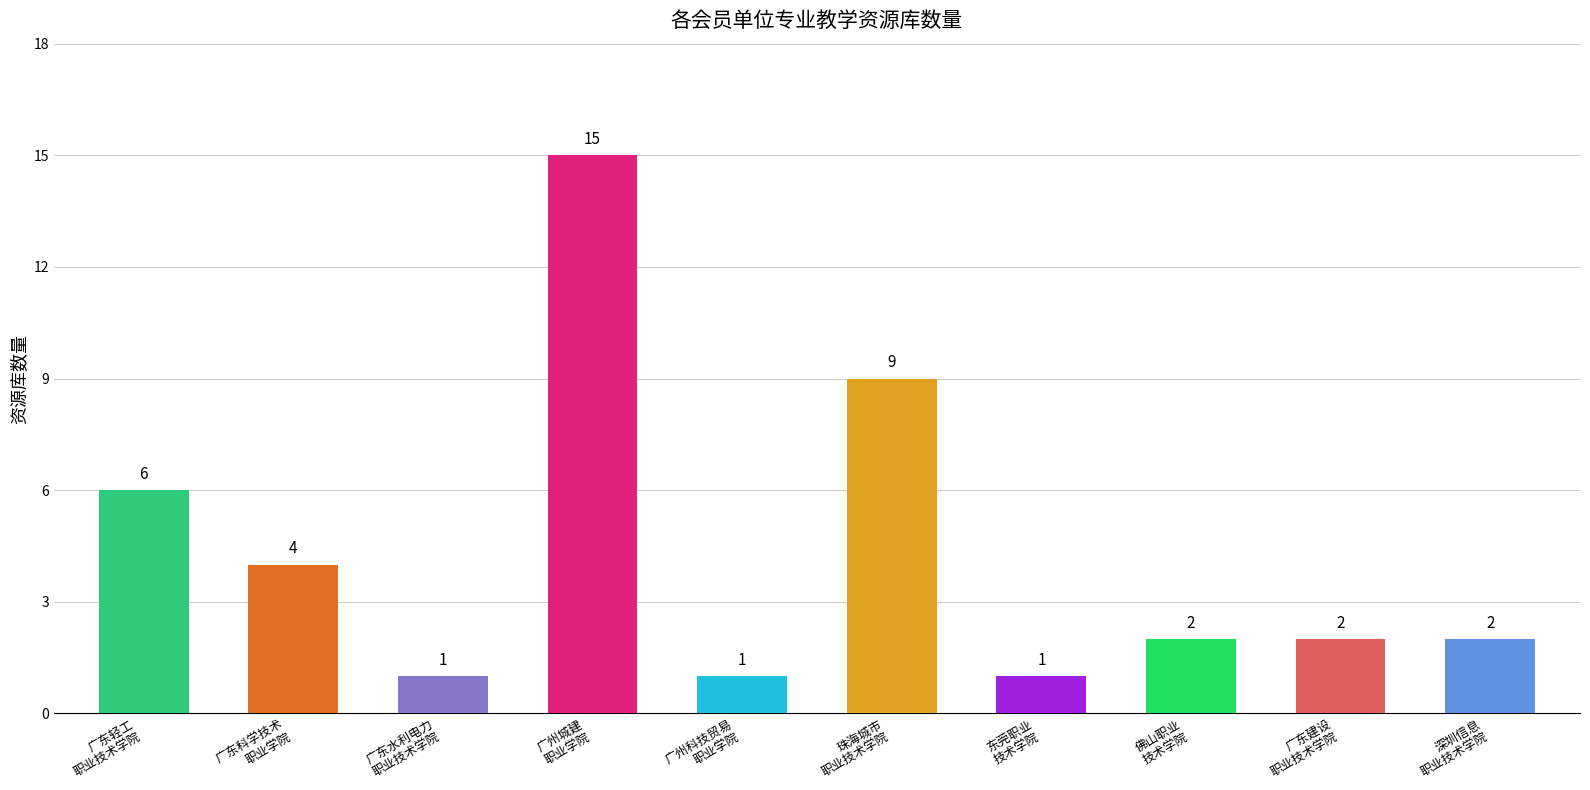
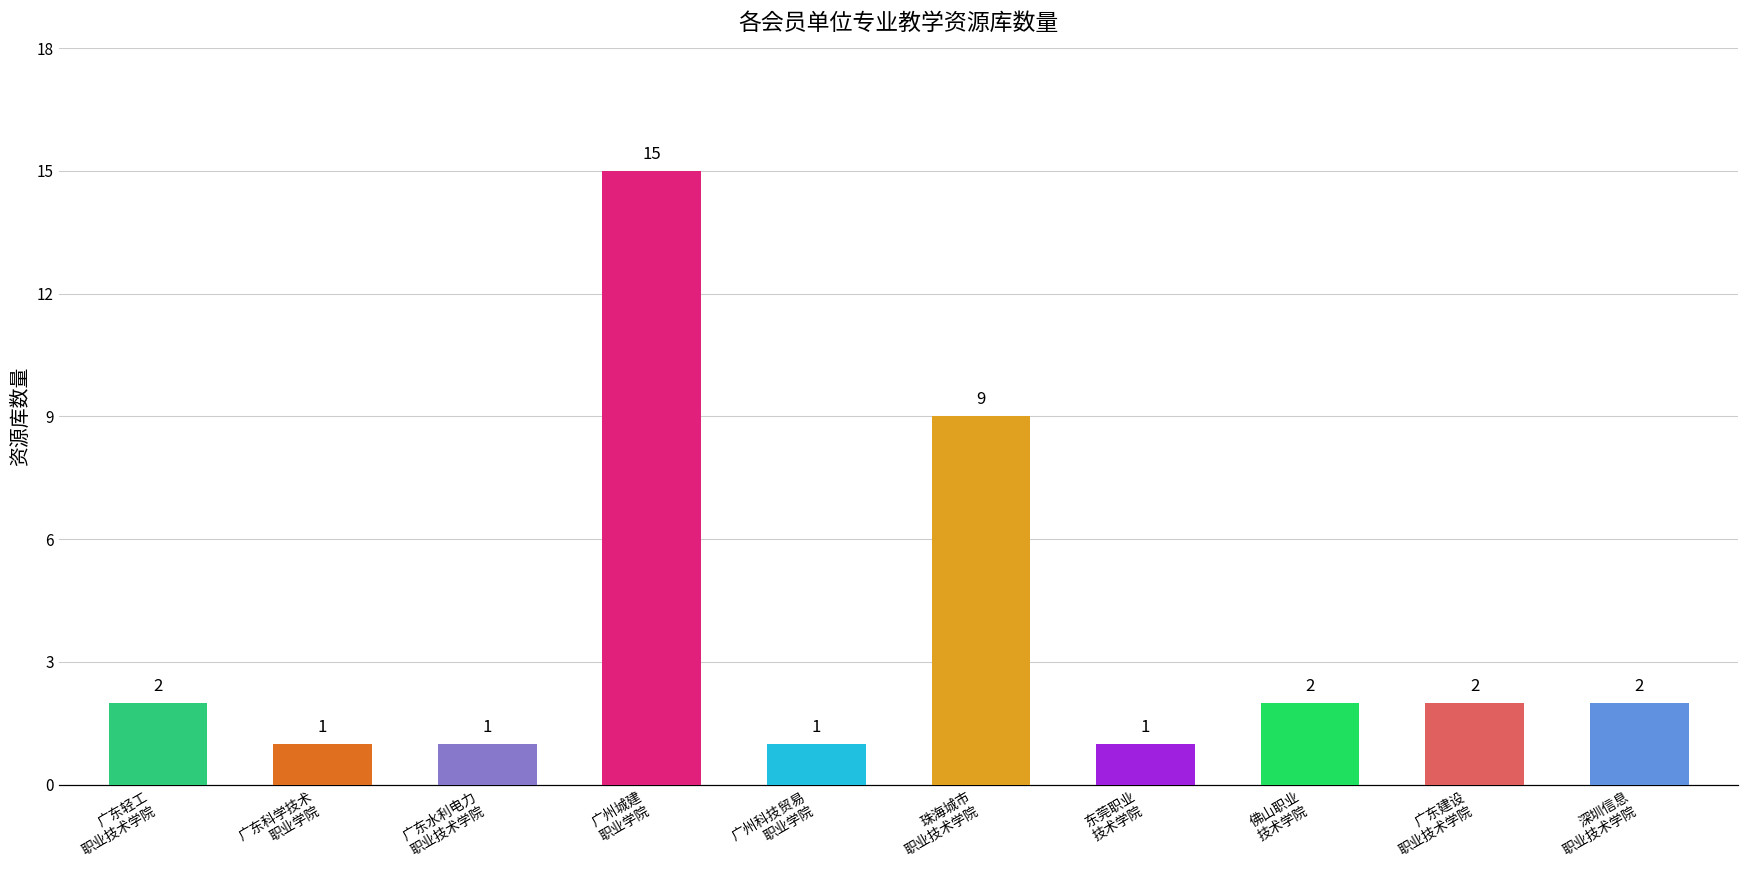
  {
-   "广东轻工 职业技术学院": 6,
-   "广东科学技术 职业学院": 4,
+   "广东轻工 职业技术学院": 2,
+   "广东科学技术 职业学院": 1,
    "广东水利电力 职业技术学院": 1,
    "广州城建 职业学院": 15,
    "广州科技贸易 职业学院": 1,
    "珠海城市 职业技术学院": 9,
    "东莞职业 技术学院": 1,
    "佛山职业 技术学院": 2,
    "广东建设 职业技术学院": 2,
    "深圳信息 职业技术学院": 2
  }
